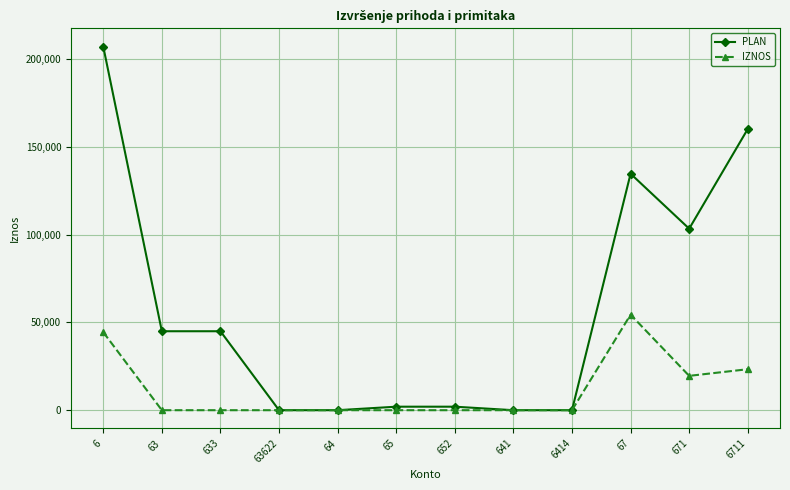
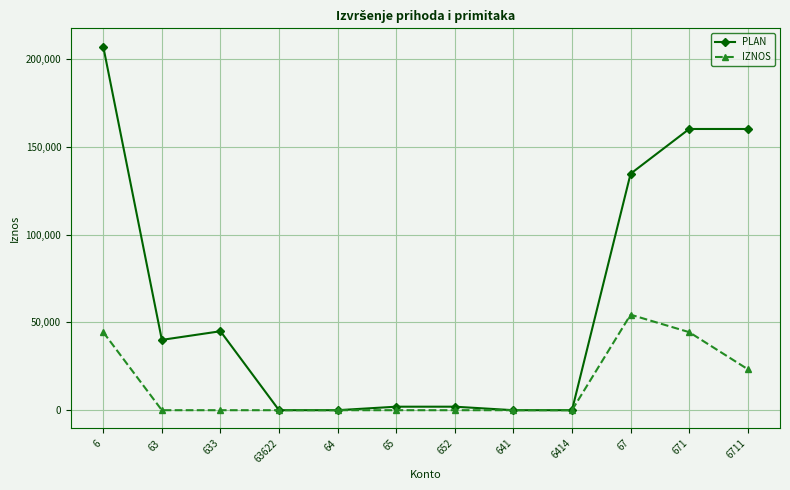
  {
    "PLAN": {
      "6": "207,000",
-     "63": "45,000",
+     "63": "40,000",
      "633": "45,000",
      "65": "2,000",
      "652": "2,000",
      "67": "135,000",
-     "671": "103,000",
+     "671": "160,000",
      "6711": "160,000"
    },
    "IZNOS": {
      "6": "44,000",
      "63": "0",
      "633": "0",
      "65": "0",
      "652": "0",
      "67": "54,000",
-     "671": "20,000",
+     "671": "44,000",
      "6711": "23,000"
    }
  }
